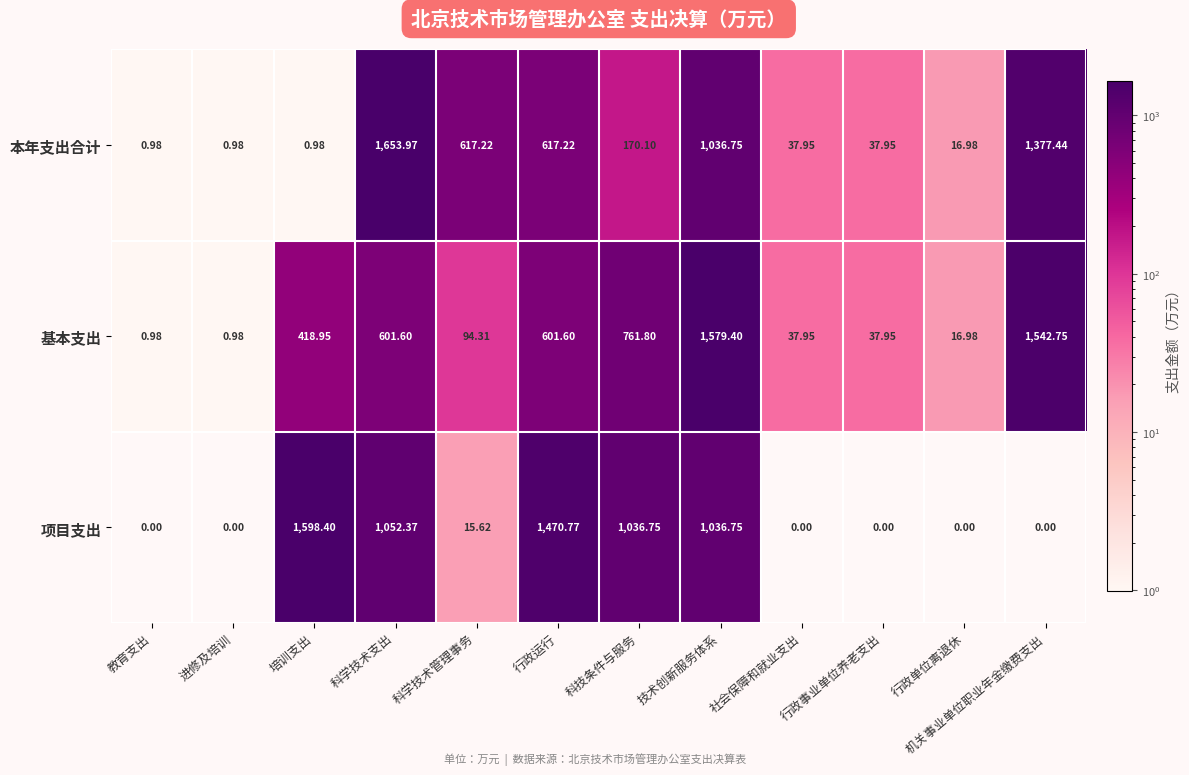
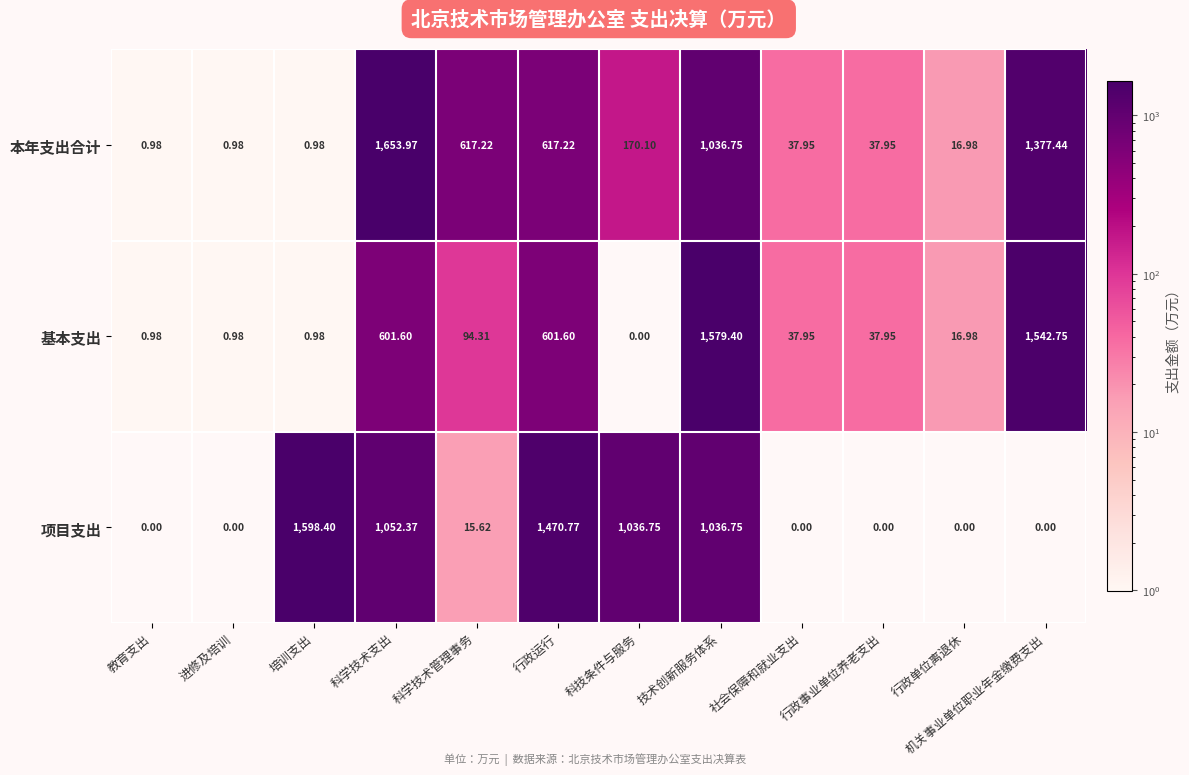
  {
    "本年支出合计": {
      "教育支出": "0.98",
      "进修及培训": "0.98",
      "培训支出": "0.98",
      "科学技术支出": "1,653.97",
      "科学技术管理事务": "617.22",
      "行政运行": "617.22",
      "科技条件与服务": "170.10",
      "技术创新服务体系": "1,036.75",
      "社会保障和就业支出": "37.95",
      "行政事业单位养老支出": "37.95",
      "行政单位离退休": "16.98",
      "机关事业单位职业年金缴费支出": "1,377.44"
    },
    "基本支出": {
      "教育支出": "0.98",
      "进修及培训": "0.98",
-     "培训支出": "418.95",
+     "培训支出": "0.98",
      "科学技术支出": "601.60",
      "科学技术管理事务": "94.31",
      "行政运行": "601.60",
-     "科技条件与服务": "761.80",
+     "科技条件与服务": "0.00",
      "技术创新服务体系": "1,579.40",
      "社会保障和就业支出": "37.95",
      "行政事业单位养老支出": "37.95",
      "行政单位离退休": "16.98",
      "机关事业单位职业年金缴费支出": "1,542.75"
    },
    "项目支出": {
      "教育支出": "0.00",
      "进修及培训": "0.00",
      "培训支出": "1,598.40",
      "科学技术支出": "1,052.37",
      "科学技术管理事务": "15.62",
      "行政运行": "1,470.77",
      "科技条件与服务": "1,036.75",
      "技术创新服务体系": "1,036.75",
      "社会保障和就业支出": "0.00",
      "行政事业单位养老支出": "0.00",
      "行政单位离退休": "0.00",
      "机关事业单位职业年金缴费支出": "0.00"
    }
  }
